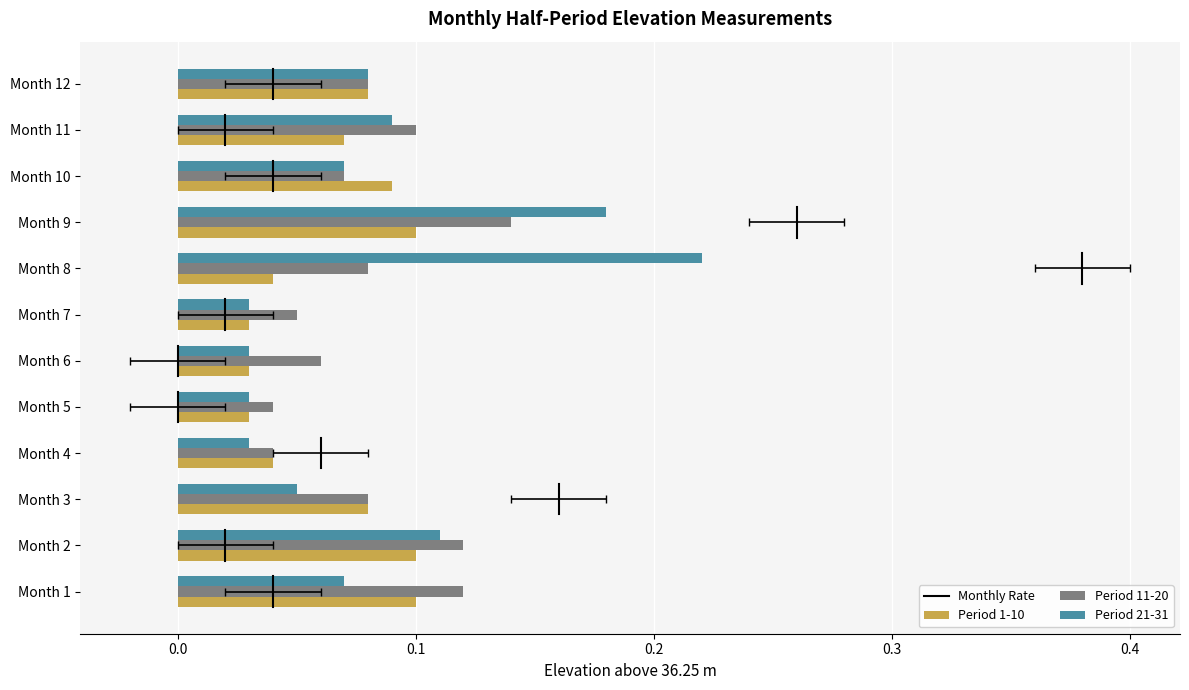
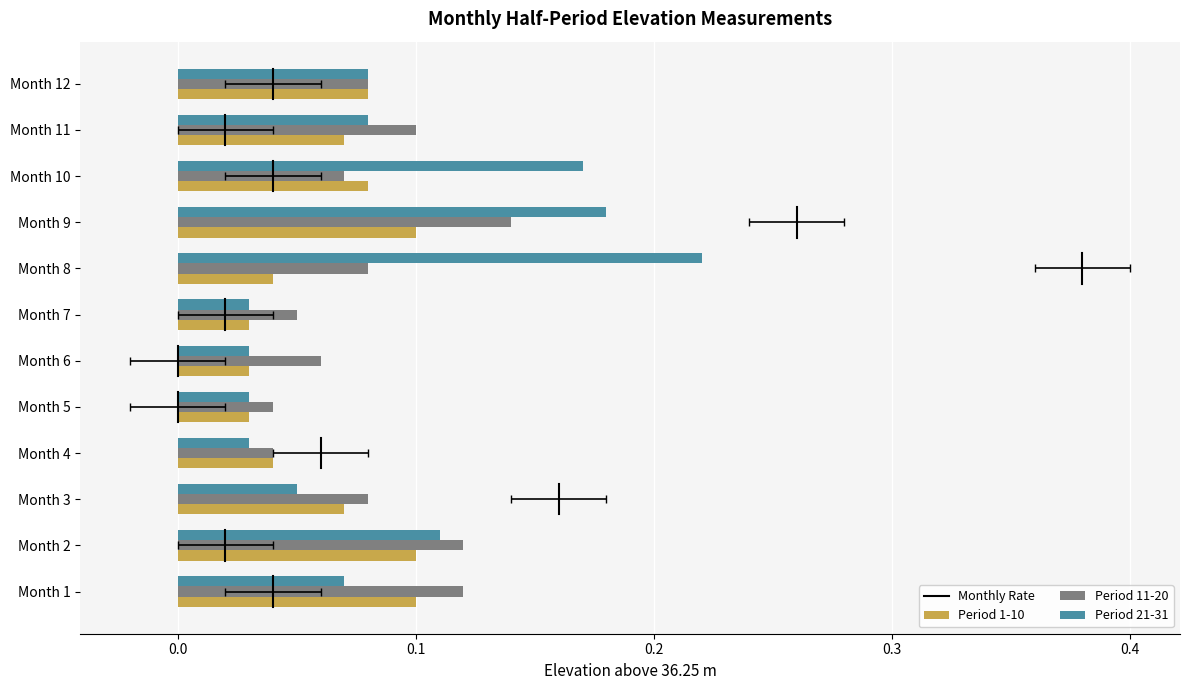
  {
    "Period 1-10": {
      "Month 12": 0.080,
      "Month 11": 0.070,
-     "Month 10": 0.090,
+     "Month 10": 0.080,
      "Month 9": 0.100,
      "Month 8": 0.040,
      "Month 7": 0.030,
      "Month 6": 0.030,
      "Month 5": 0.030,
      "Month 4": 0.040,
-     "Month 3": 0.080,
+     "Month 3": 0.070,
      "Month 2": 0.100,
      "Month 1": 0.100
    },
    "Period 11-20": {
      "Month 12": 0.080,
      "Month 11": 0.100,
      "Month 10": 0.070,
      "Month 9": 0.140,
      "Month 8": 0.080,
      "Month 7": 0.050,
      "Month 6": 0.060,
      "Month 5": 0.040,
      "Month 4": 0.040,
      "Month 3": 0.080,
      "Month 2": 0.120,
      "Month 1": 0.120
    },
    "Period 21-31": {
      "Month 12": 0.080,
-     "Month 11": 0.090,
-     "Month 10": 0.070,
+     "Month 11": 0.080,
+     "Month 10": 0.170,
      "Month 9": 0.180,
      "Month 8": 0.220,
      "Month 7": 0.030,
      "Month 6": 0.030,
      "Month 5": 0.030,
      "Month 4": 0.030,
      "Month 3": 0.050,
      "Month 2": 0.110,
      "Month 1": 0.070
    }
  }
